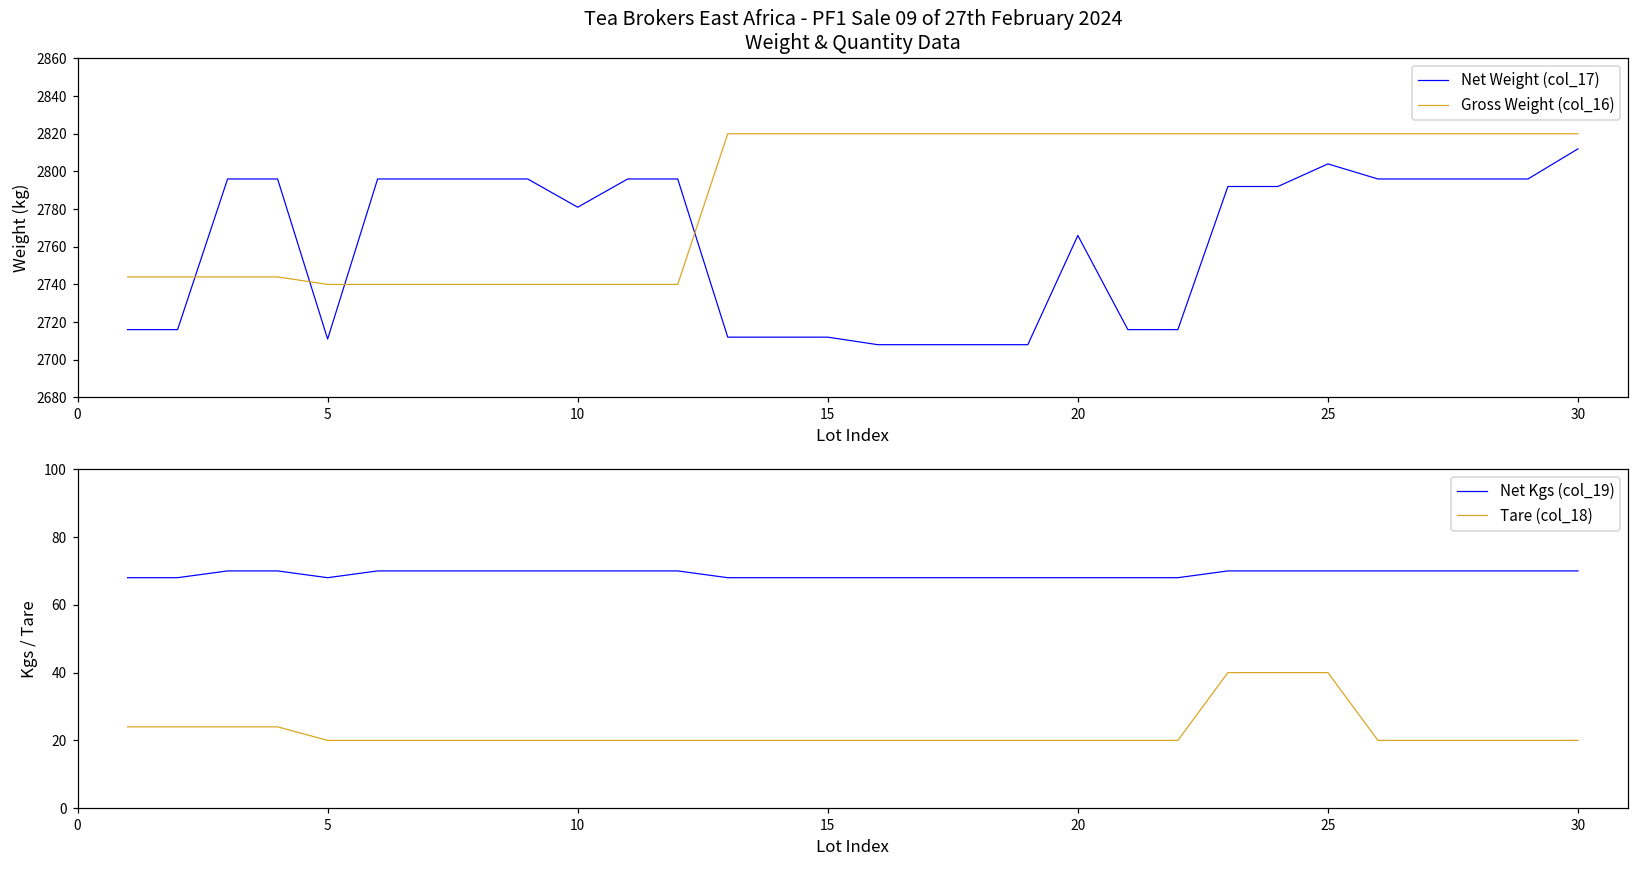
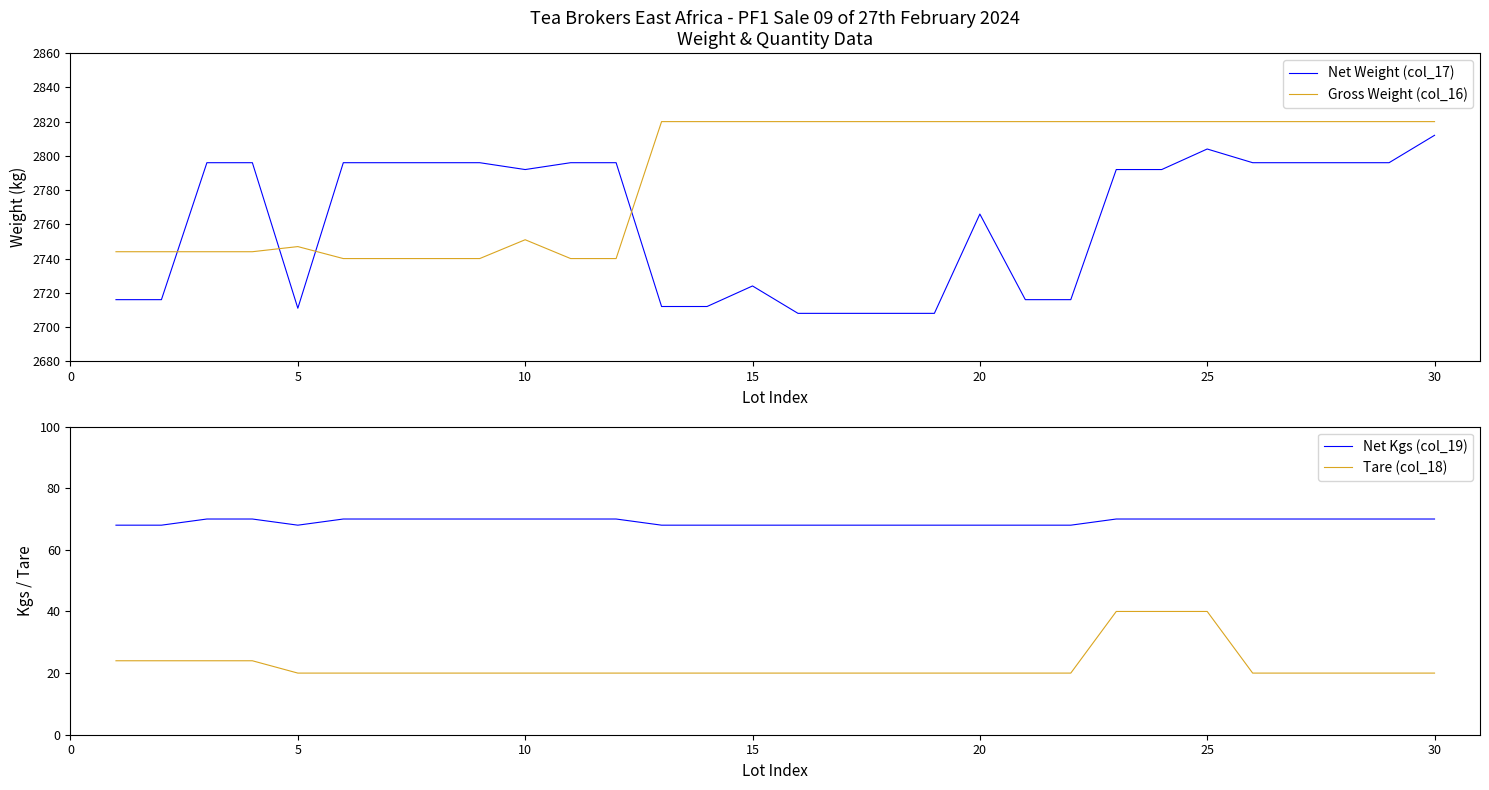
  {
    "Tea Brokers East Africa - PF1 Sale 09 of 27th February 2024 Weight & Quantity Data": {
      "Net Weight (col_17)": {
        "5": 2711,
-       "10": 2781,
-       "15": 2712,
+       "10": 2792,
+       "15": 2724,
        "20": 2766,
        "25": 2804,
        "30": 2812
      },
      "Gross Weight (col_16)": {
-       "5": 2740,
-       "10": 2740,
+       "5": 2747,
+       "10": 2751,
        "15": 2820,
        "20": 2820,
        "25": 2820,
        "30": 2820
      }
    }
  }
